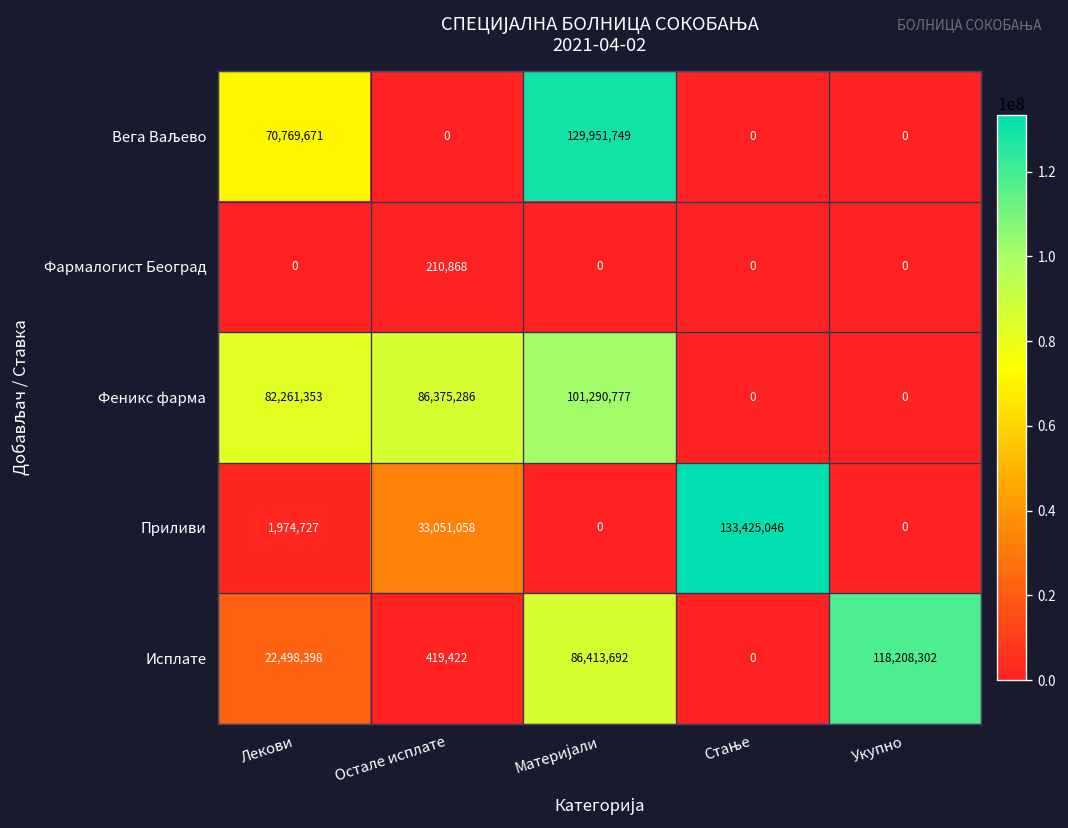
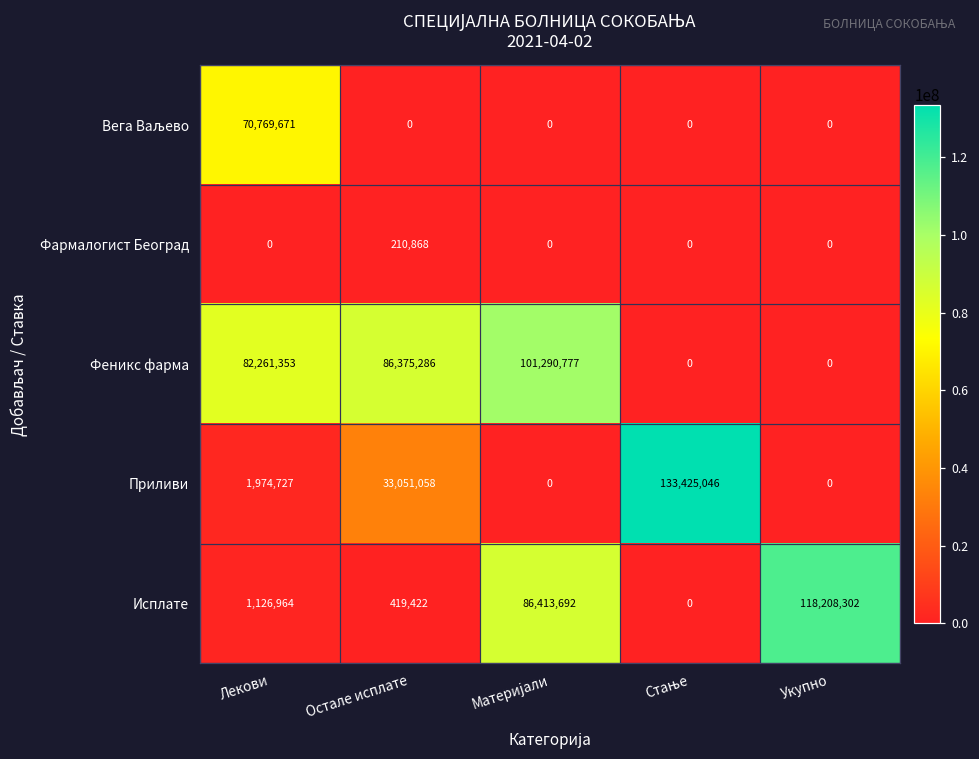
  {
    "Вега Ваљево": {
      "Лекови": "70,769,671",
      "Остале исплате": "0",
-     "Материјали": "129,951,749",
+     "Материјали": "0",
      "Стање": "0",
      "Укупно": "0"
    },
    "Фармалогист Београд": {
      "Лекови": "0",
      "Остале исплате": "210,868",
      "Материјали": "0",
      "Стање": "0",
      "Укупно": "0"
    },
    "Феникс фарма": {
      "Лекови": "82,261,353",
      "Остале исплате": "86,375,286",
      "Материјали": "101,290,777",
      "Стање": "0",
      "Укупно": "0"
    },
    "Приливи": {
      "Лекови": "1,974,727",
      "Остале исплате": "33,051,058",
      "Материјали": "0",
      "Стање": "133,425,046",
      "Укупно": "0"
    },
    "Исплате": {
-     "Лекови": "22,498,398",
+     "Лекови": "1,126,964",
      "Остале исплате": "419,422",
      "Материјали": "86,413,692",
      "Стање": "0",
      "Укупно": "118,208,302"
    }
  }
